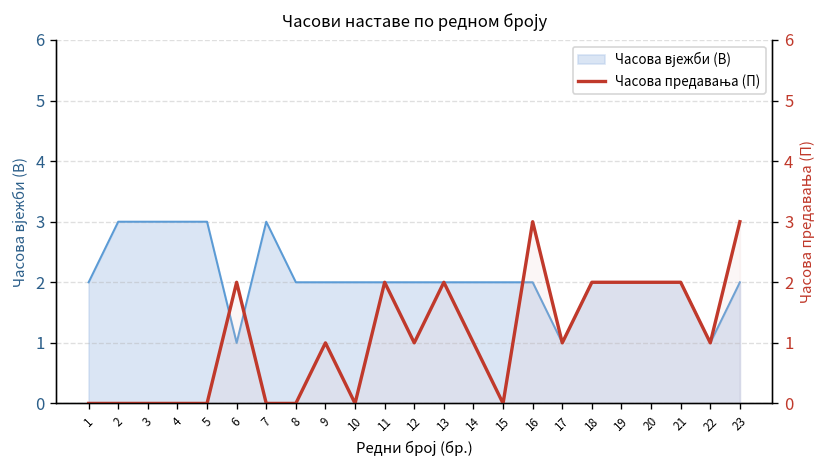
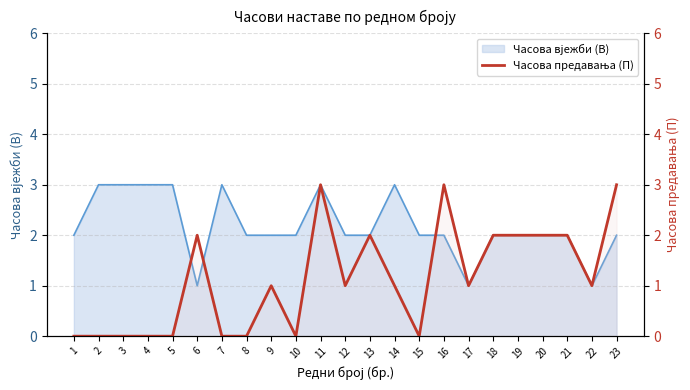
  {
    "Часова вјежби (В)": {
      "1": 2,
      "2": 3,
      "3": 3,
      "4": 3,
      "5": 3,
      "6": 1,
      "7": 3,
      "8": 2,
      "9": 2,
      "10": 2,
-     "11": 2,
+     "11": 3,
      "12": 2,
      "13": 2,
-     "14": 2,
+     "14": 3,
      "15": 2,
      "16": 2,
      "17": 1,
      "18": 2,
      "19": 2,
      "20": 2,
      "21": 2,
      "22": 1,
      "23": 2
    },
    "Часова предавања (П)": {
      "1": 0,
      "2": 0,
      "3": 0,
      "4": 0,
      "5": 0,
      "6": 2,
      "7": 0,
      "8": 0,
      "9": 1,
      "10": 0,
-     "11": 2,
+     "11": 3,
      "12": 1,
      "13": 2,
      "14": 1,
      "15": 0,
      "16": 3,
      "17": 1,
      "18": 2,
      "19": 2,
      "20": 2,
      "21": 2,
      "22": 1,
      "23": 3
    }
  }
